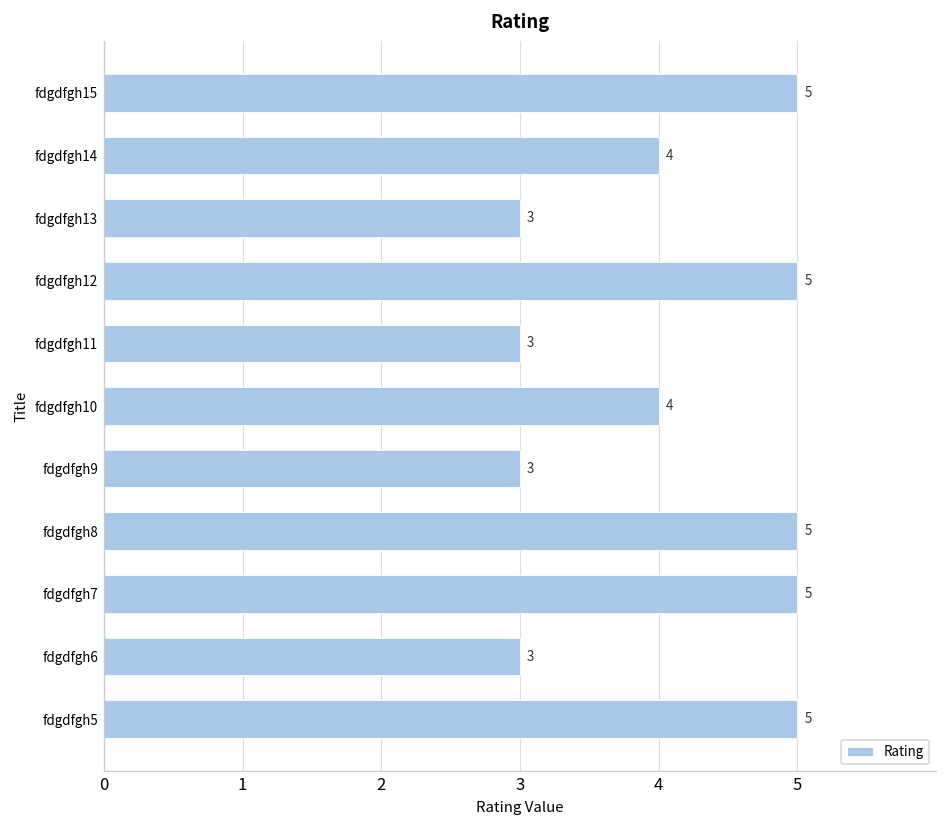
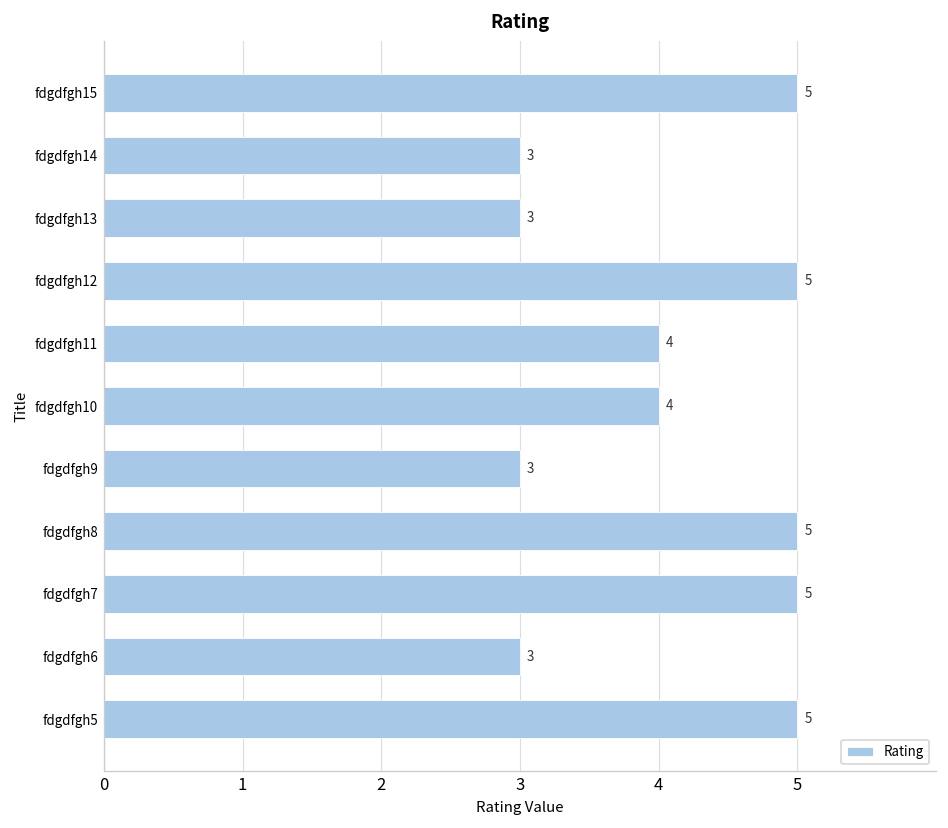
  {
    "fdgdfgh15": 5,
-   "fdgdfgh14": 4,
+   "fdgdfgh14": 3,
    "fdgdfgh13": 3,
    "fdgdfgh12": 5,
-   "fdgdfgh11": 3,
+   "fdgdfgh11": 4,
    "fdgdfgh10": 4,
    "fdgdfgh9": 3,
    "fdgdfgh8": 5,
    "fdgdfgh7": 5,
    "fdgdfgh6": 3,
    "fdgdfgh5": 5
  }
